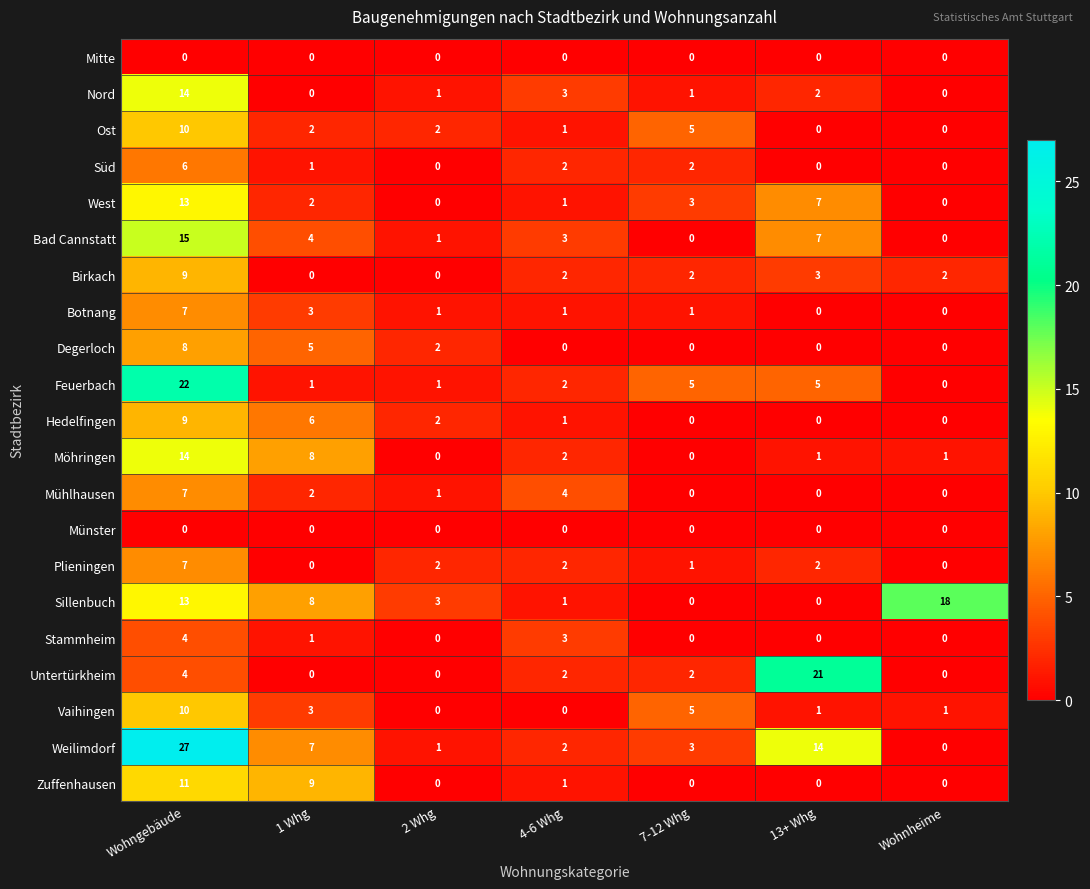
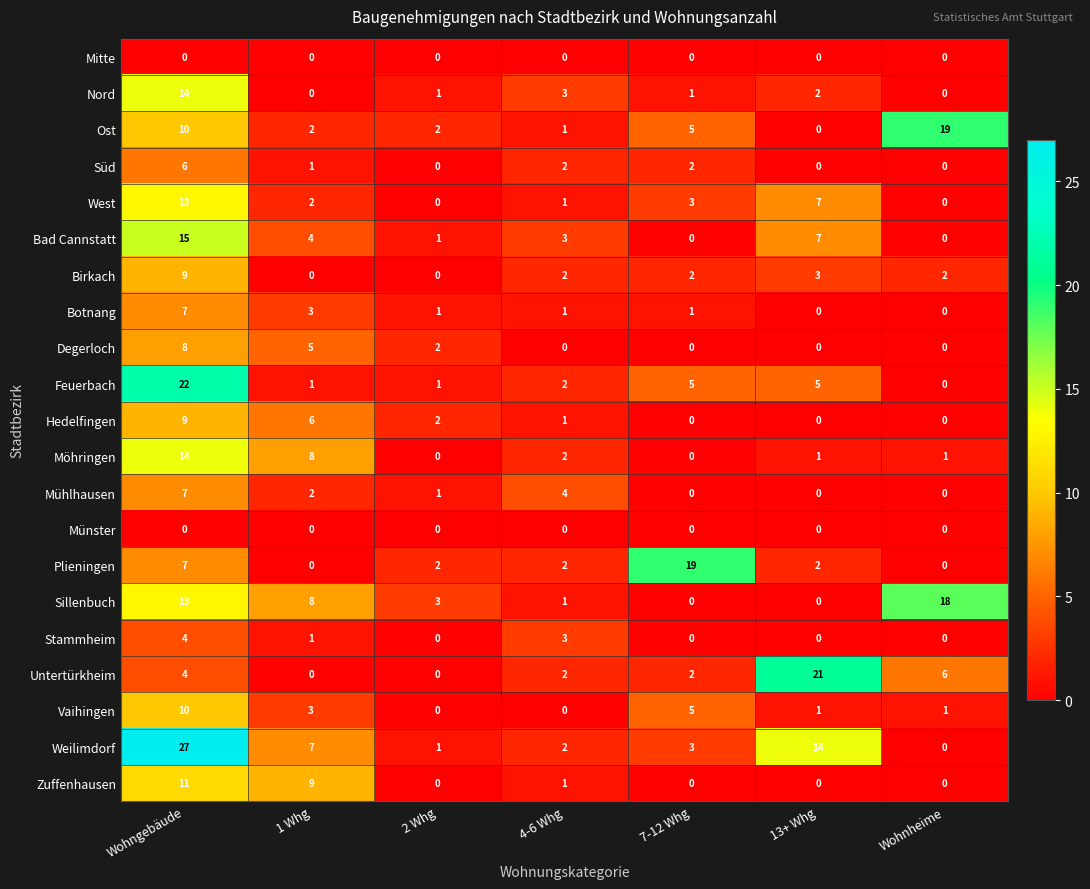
  {
    "Mitte": {
      "Wohngebäude": 0,
      "1 Whg": 0,
      "2 Whg": 0,
      "4-6 Whg": 0,
      "7-12 Whg": 0,
      "13+ Whg": 0,
      "Wohnheime": 0
    },
    "Nord": {
      "Wohngebäude": 14,
      "1 Whg": 0,
      "2 Whg": 1,
      "4-6 Whg": 3,
      "7-12 Whg": 1,
      "13+ Whg": 2,
      "Wohnheime": 0
    },
    "Ost": {
      "Wohngebäude": 10,
      "1 Whg": 2,
      "2 Whg": 2,
      "4-6 Whg": 1,
      "7-12 Whg": 5,
      "13+ Whg": 0,
-     "Wohnheime": 0
+     "Wohnheime": 19
    },
    "Süd": {
      "Wohngebäude": 6,
      "1 Whg": 1,
      "2 Whg": 0,
      "4-6 Whg": 2,
      "7-12 Whg": 2,
      "13+ Whg": 0,
      "Wohnheime": 0
    },
    "West": {
      "Wohngebäude": 13,
      "1 Whg": 2,
      "2 Whg": 0,
      "4-6 Whg": 1,
      "7-12 Whg": 3,
      "13+ Whg": 7,
      "Wohnheime": 0
    },
    "Bad Cannstatt": {
      "Wohngebäude": 15,
      "1 Whg": 4,
      "2 Whg": 1,
      "4-6 Whg": 3,
      "7-12 Whg": 0,
      "13+ Whg": 7,
      "Wohnheime": 0
    },
    "Birkach": {
      "Wohngebäude": 9,
      "1 Whg": 0,
      "2 Whg": 0,
      "4-6 Whg": 2,
      "7-12 Whg": 2,
      "13+ Whg": 3,
      "Wohnheime": 2
    },
    "Botnang": {
      "Wohngebäude": 7,
      "1 Whg": 3,
      "2 Whg": 1,
      "4-6 Whg": 1,
      "7-12 Whg": 1,
      "13+ Whg": 0,
      "Wohnheime": 0
    },
    "Degerloch": {
      "Wohngebäude": 8,
      "1 Whg": 5,
      "2 Whg": 2,
      "4-6 Whg": 0,
      "7-12 Whg": 0,
      "13+ Whg": 0,
      "Wohnheime": 0
    },
    "Feuerbach": {
      "Wohngebäude": 22,
      "1 Whg": 1,
      "2 Whg": 1,
      "4-6 Whg": 2,
      "7-12 Whg": 5,
      "13+ Whg": 5,
      "Wohnheime": 0
    },
    "Hedelfingen": {
      "Wohngebäude": 9,
      "1 Whg": 6,
      "2 Whg": 2,
      "4-6 Whg": 1,
      "7-12 Whg": 0,
      "13+ Whg": 0,
      "Wohnheime": 0
    },
    "Möhringen": {
      "Wohngebäude": 14,
      "1 Whg": 8,
      "2 Whg": 0,
      "4-6 Whg": 2,
      "7-12 Whg": 0,
      "13+ Whg": 1,
      "Wohnheime": 1
    },
    "Mühlhausen": {
      "Wohngebäude": 7,
      "1 Whg": 2,
      "2 Whg": 1,
      "4-6 Whg": 4,
      "7-12 Whg": 0,
      "13+ Whg": 0,
      "Wohnheime": 0
    },
    "Münster": {
      "Wohngebäude": 0,
      "1 Whg": 0,
      "2 Whg": 0,
      "4-6 Whg": 0,
      "7-12 Whg": 0,
      "13+ Whg": 0,
      "Wohnheime": 0
    },
    "Plieningen": {
      "Wohngebäude": 7,
      "1 Whg": 0,
      "2 Whg": 2,
      "4-6 Whg": 2,
-     "7-12 Whg": 1,
+     "7-12 Whg": 19,
      "13+ Whg": 2,
      "Wohnheime": 0
    },
    "Sillenbuch": {
      "Wohngebäude": 13,
      "1 Whg": 8,
      "2 Whg": 3,
      "4-6 Whg": 1,
      "7-12 Whg": 0,
      "13+ Whg": 0,
      "Wohnheime": 18
    },
    "Stammheim": {
      "Wohngebäude": 4,
      "1 Whg": 1,
      "2 Whg": 0,
      "4-6 Whg": 3,
      "7-12 Whg": 0,
      "13+ Whg": 0,
      "Wohnheime": 0
    },
    "Untertürkheim": {
      "Wohngebäude": 4,
      "1 Whg": 0,
      "2 Whg": 0,
      "4-6 Whg": 2,
      "7-12 Whg": 2,
      "13+ Whg": 21,
-     "Wohnheime": 0
+     "Wohnheime": 6
    },
    "Vaihingen": {
      "Wohngebäude": 10,
      "1 Whg": 3,
      "2 Whg": 0,
      "4-6 Whg": 0,
      "7-12 Whg": 5,
      "13+ Whg": 1,
      "Wohnheime": 1
    },
    "Weilimdorf": {
      "Wohngebäude": 27,
      "1 Whg": 7,
      "2 Whg": 1,
      "4-6 Whg": 2,
      "7-12 Whg": 3,
      "13+ Whg": 14,
      "Wohnheime": 0
    },
    "Zuffenhausen": {
      "Wohngebäude": 11,
      "1 Whg": 9,
      "2 Whg": 0,
      "4-6 Whg": 1,
      "7-12 Whg": 0,
      "13+ Whg": 0,
      "Wohnheime": 0
    }
  }
